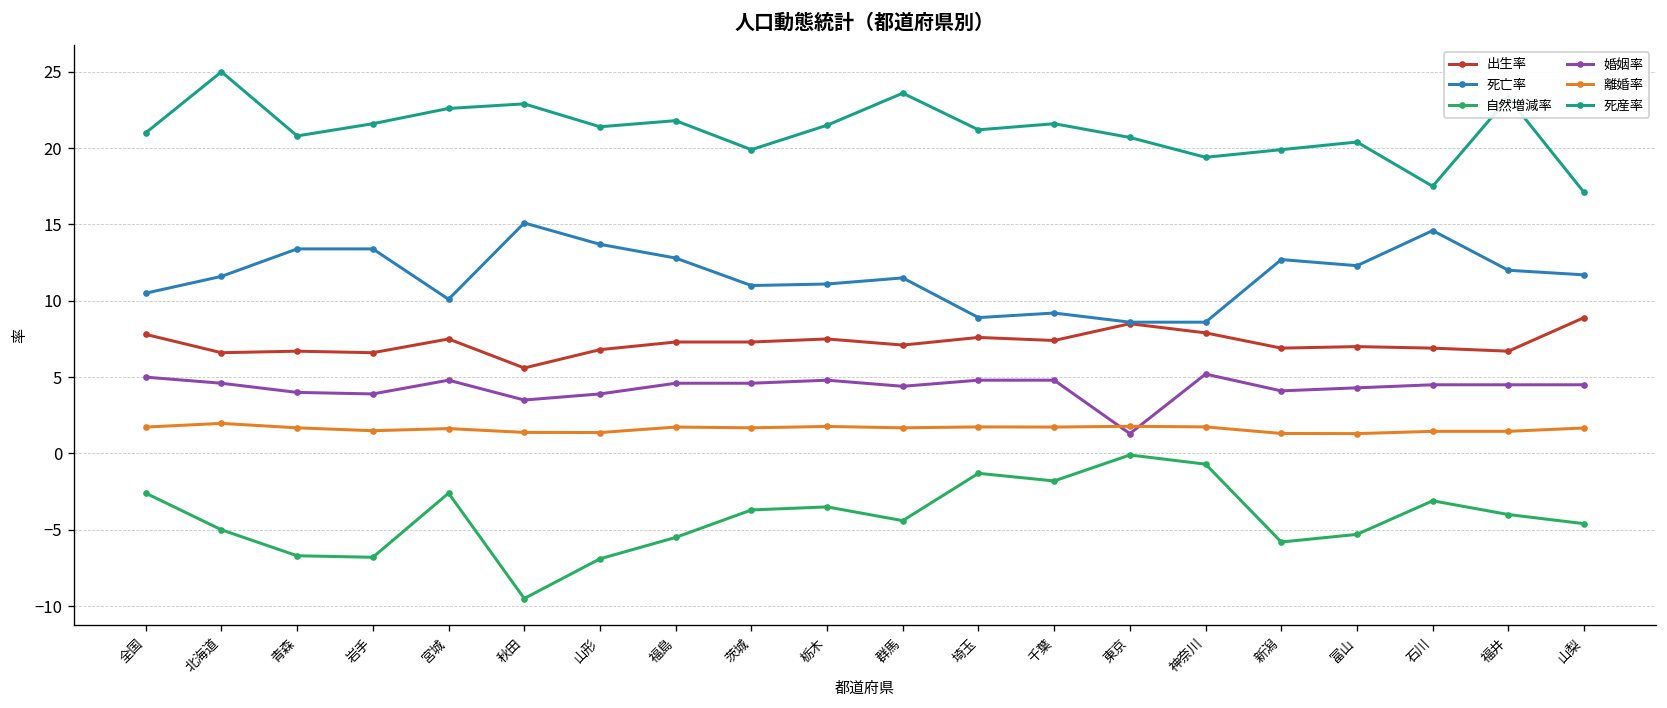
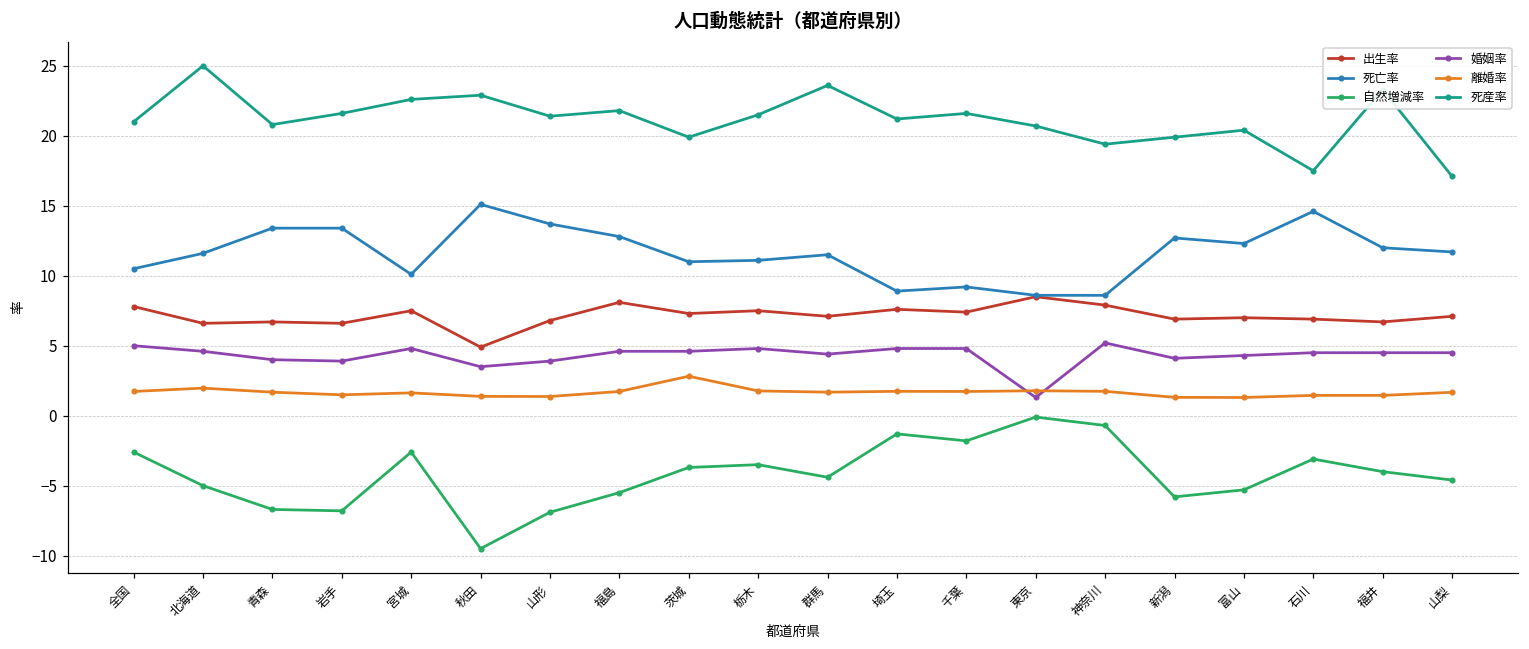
  {
    "出生率": {
      "全国": 7.8,
      "北海道": 6.6,
      "青森": 6.7,
      "岩手": 6.6,
      "宮城": 7.5,
-     "秋田": 5.6,
+     "秋田": 4.9,
      "山形": 6.8,
-     "福島": 7.3,
+     "福島": 8.1,
      "茨城": 7.3,
      "栃木": 7.5,
      "群馬": 7.1,
      "埼玉": 7.6,
      "千葉": 7.4,
      "神奈川": 7.9,
      "新潟": 6.9,
      "富山": 7.0,
      "石川": 6.9,
      "福井": 6.7,
-     "山梨": 8.9
+     "山梨": 7.1
    },
    "死亡率": {
      "全国": 10.5,
      "北海道": 11.6,
      "青森": 13.4,
      "岩手": 13.4,
      "宮城": 10.1,
      "秋田": 15.1,
      "山形": 13.7,
      "福島": 12.8,
      "茨城": 11.0,
      "栃木": 11.1,
      "群馬": 11.5,
      "埼玉": 8.9,
      "千葉": 9.2,
      "神奈川": 8.6,
      "新潟": 12.7,
      "富山": 12.3,
      "石川": 14.6,
      "福井": 12.0,
      "山梨": 11.7
    },
    "婚姻率": {
      "全国": 5.0,
      "北海道": 4.6,
      "青森": 4.0,
      "岩手": 3.9,
      "宮城": 4.8,
      "秋田": 3.5,
      "山形": 3.9,
      "福島": 4.6,
      "茨城": 4.6,
      "栃木": 4.8,
      "群馬": 4.4,
      "埼玉": 4.8,
      "千葉": 4.8,
      "東京": 1.3,
      "神奈川": 5.2,
      "新潟": 4.1,
      "富山": 4.3,
      "石川": 4.5,
      "福井": 4.5,
      "山梨": 4.5
    },
    "離婚率": {
      "全国": 1.7,
      "北海道": 2.0,
      "青森": 1.7,
      "岩手": 1.5,
      "宮城": 1.6,
      "秋田": 1.4,
      "山形": 1.4,
      "福島": 1.7,
-     "茨城": 1.7,
+     "茨城": 2.8,
      "栃木": 1.8,
      "群馬": 1.7,
      "埼玉": 1.7,
      "千葉": 1.7,
      "東京": 1.8,
      "神奈川": 1.7,
      "新潟": 1.3,
      "富山": 1.3,
      "石川": 1.5,
      "福井": 1.5,
      "山梨": 1.7
    }
  }
